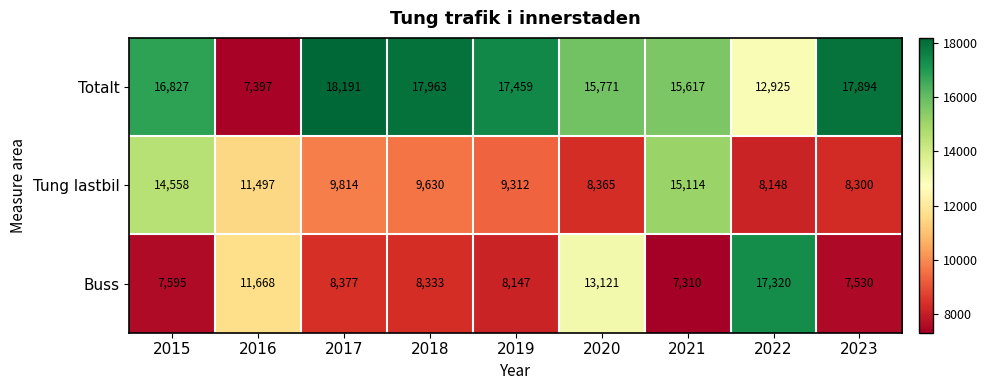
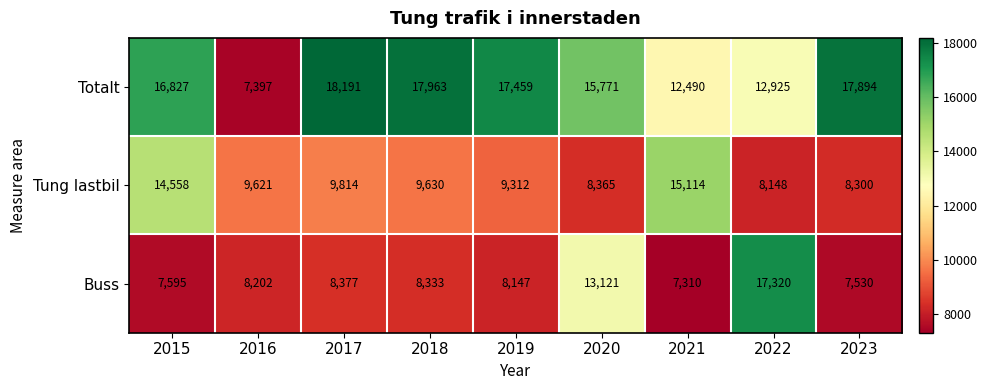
  {
    "Totalt": {
      "2015": "16,827",
      "2016": "7,397",
      "2017": "18,191",
      "2018": "17,963",
      "2019": "17,459",
      "2020": "15,771",
-     "2021": "15,617",
+     "2021": "12,490",
      "2022": "12,925",
      "2023": "17,894"
    },
    "Tung lastbil": {
      "2015": "14,558",
-     "2016": "11,497",
+     "2016": "9,621",
      "2017": "9,814",
      "2018": "9,630",
      "2019": "9,312",
      "2020": "8,365",
      "2021": "15,114",
      "2022": "8,148",
      "2023": "8,300"
    },
    "Buss": {
      "2015": "7,595",
-     "2016": "11,668",
+     "2016": "8,202",
      "2017": "8,377",
      "2018": "8,333",
      "2019": "8,147",
      "2020": "13,121",
      "2021": "7,310",
      "2022": "17,320",
      "2023": "7,530"
    }
  }
